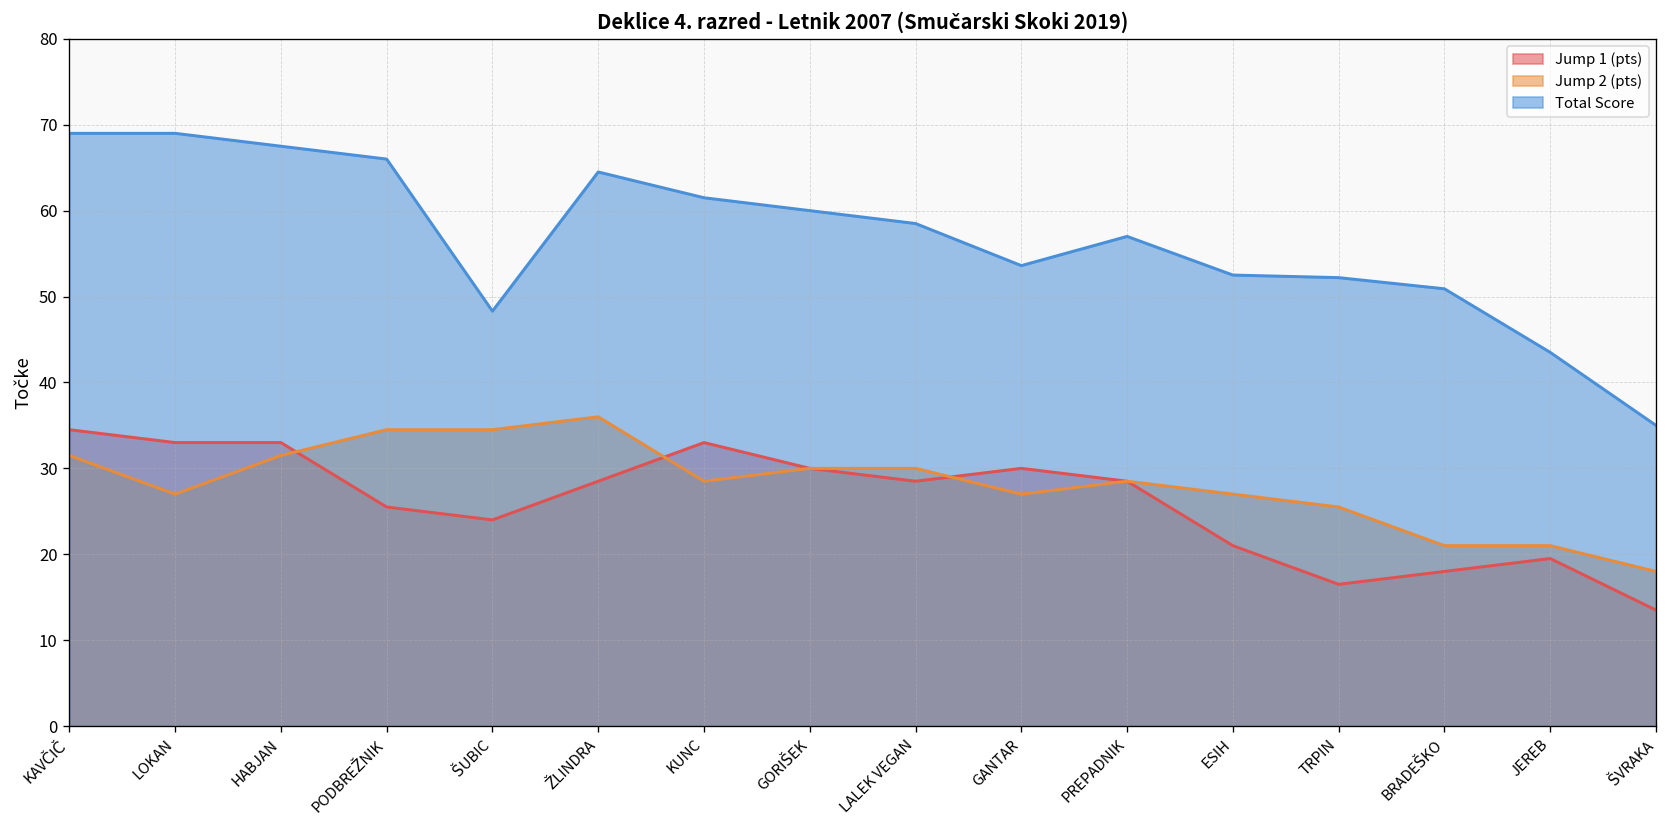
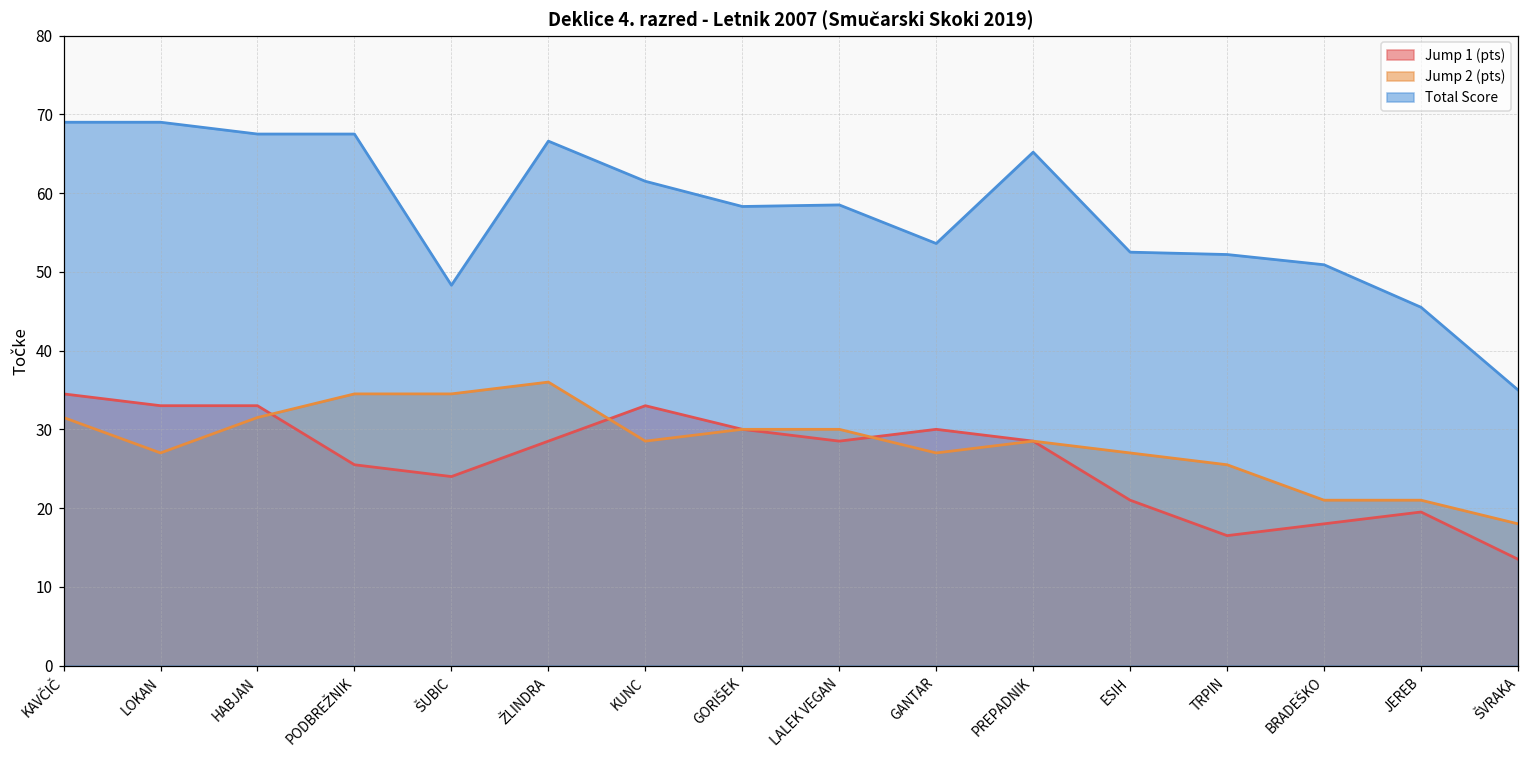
  {
    "Total Score": {
      "KAVČIČ": 69,
      "LOKAN": 69,
      "HABJAN": 68,
-     "PODBREŽNIK": 66,
+     "PODBREŽNIK": 68,
      "ŠUBIC": 48,
-     "ŽLINDRA": 65,
+     "ŽLINDRA": 67,
      "KUNC": 62,
-     "GORIŠEK": 60,
+     "GORIŠEK": 58,
      "LALEK VEGAN": 59,
      "GANTAR": 54,
-     "PREPADNIK": 57,
+     "PREPADNIK": 65,
      "ESIH": 53,
      "TRPIN": 52,
      "BRADEŠKO": 51,
-     "JEREB": 44,
+     "JEREB": 46,
      "ŠVRAKA": 35
    }
  }
